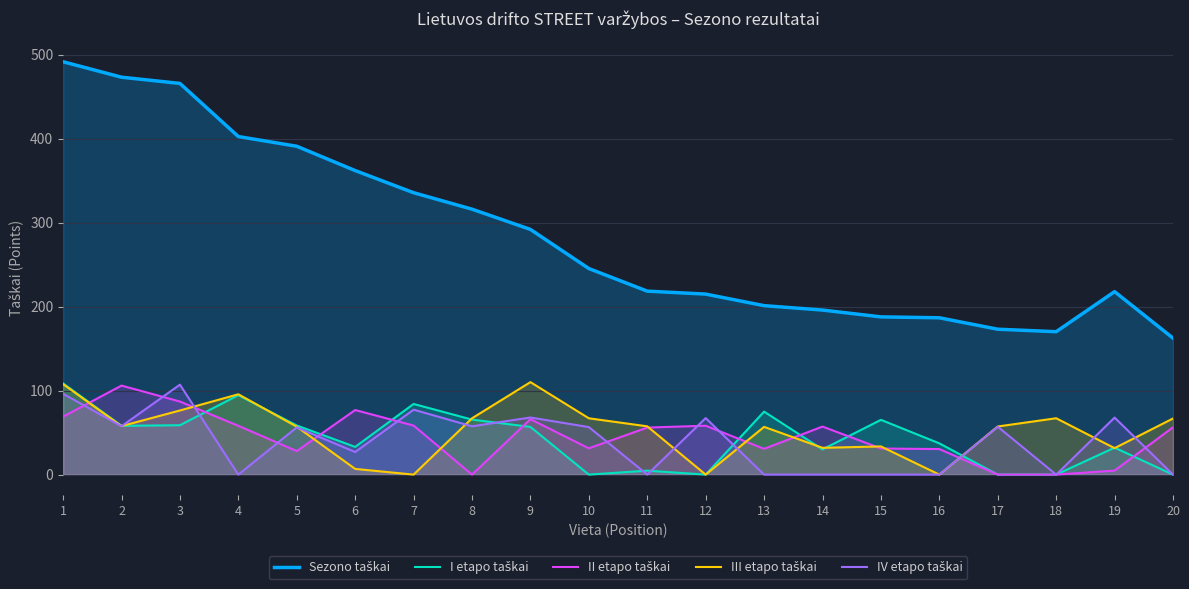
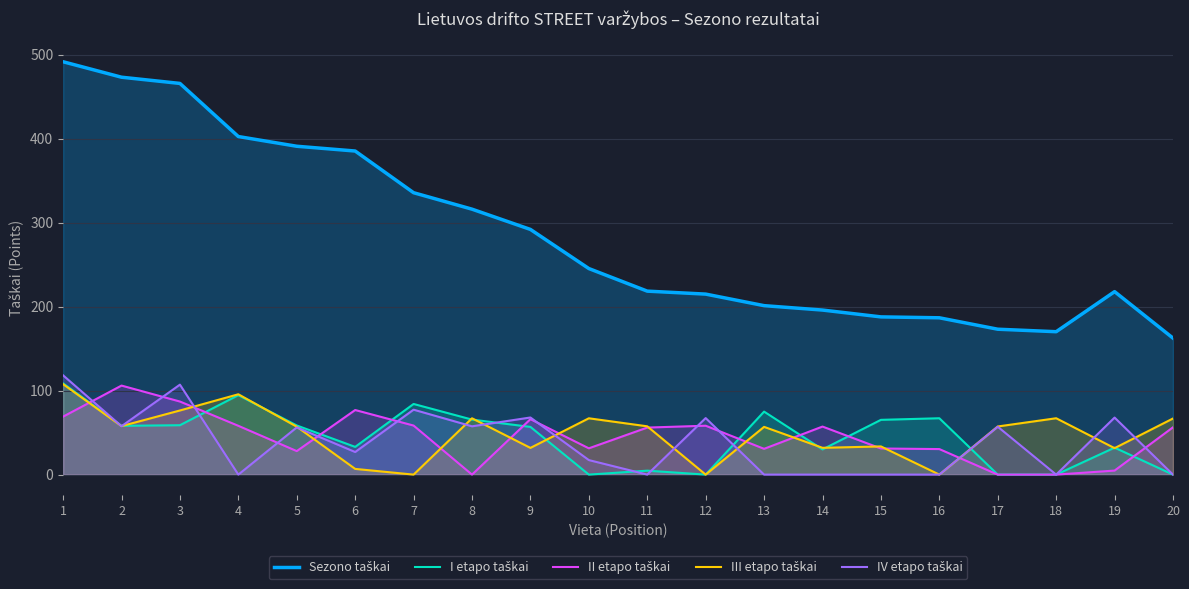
  {
    "Sezono taškai": {
      "1": 490,
      "2": 470,
      "3": 470,
      "4": 400,
      "5": 390,
-     "6": 360,
+     "6": 390,
      "7": 340,
      "8": 320,
      "9": 290,
      "10": 250,
      "11": 220,
      "12": 210,
      "13": 200,
      "14": 200,
      "15": 190,
      "16": 190,
      "17": 170,
      "18": 170,
      "19": 220,
      "20": 160
    },
    "I etapo taškai": {
      "3": 60,
      "6": 30,
      "7": 80,
      "9": 60,
      "10": 0,
      "11": 0,
      "13": 80,
      "15": 70,
-     "16": 40
+     "16": 70
    },
    "II etapo taškai": {
      "1": 70,
      "2": 110,
      "3": 90,
      "4": 60,
      "5": 30,
      "6": 80,
      "7": 60,
      "8": 0,
      "10": 30,
      "12": 60,
      "13": 30,
      "14": 60,
      "16": 30,
      "19": 0,
      "20": 60
    },
    "III etapo taškai": {
      "3": 80,
      "6": 10,
      "7": 0,
-     "9": 110,
+     "9": 30,
      "10": 70,
      "13": 60,
      "18": 70,
      "20": 70
    },
    "IV etapo taškai": {
-     "1": 100,
+     "1": 120,
      "3": 110,
      "4": 0,
      "6": 30,
      "7": 80,
      "8": 60,
-     "10": 60,
+     "10": 20,
      "11": 0,
      "12": 70,
      "13": 0,
      "14": 0,
      "15": 0,
      "19": 70
    }
  }
